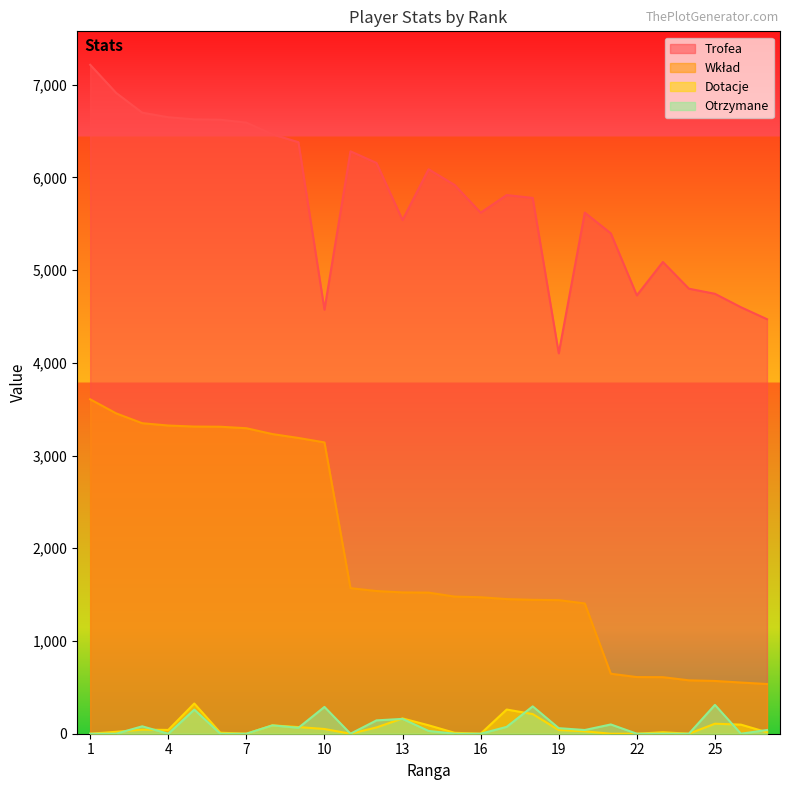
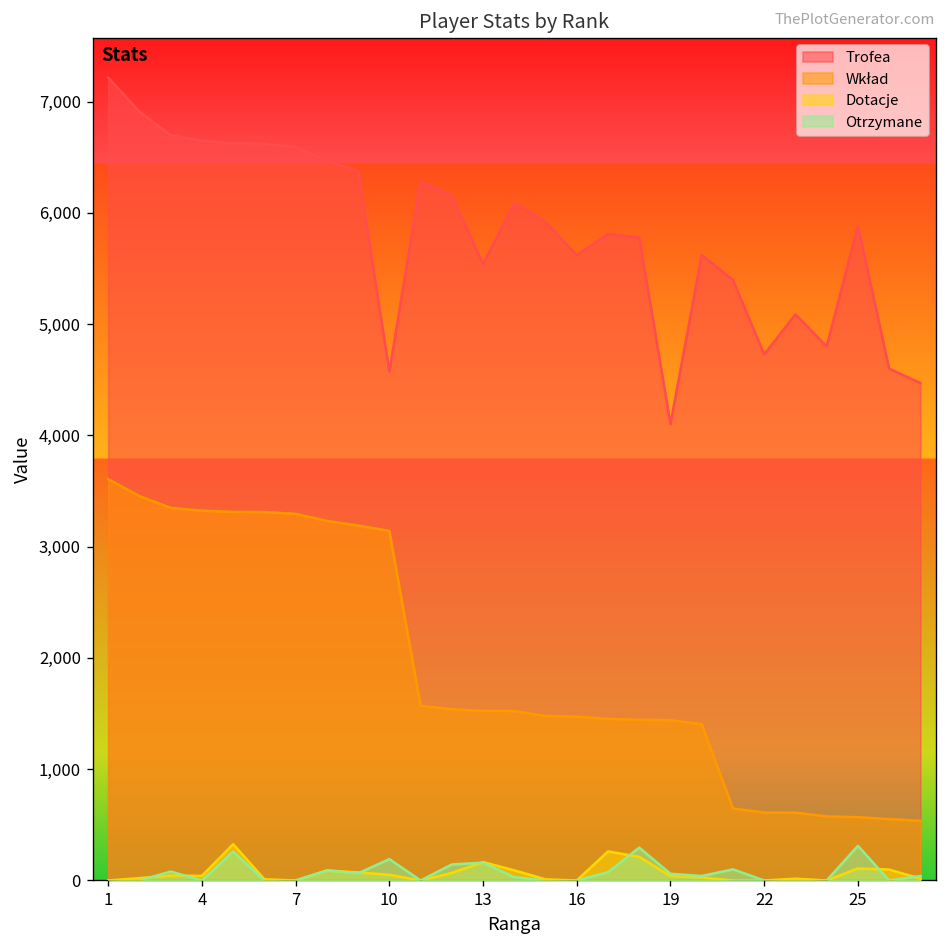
  {
    "Trofea": {
      "1": "7,200",
      "4": "6,600",
      "7": "6,600",
      "10": "4,600",
      "13": "5,500",
      "16": "5,600",
      "19": "4,100",
      "22": "4,700",
-     "25": "4,700"
+     "25": "5,900"
    },
    "Otrzymane": {
      "4": "0",
-     "10": "300",
+     "10": "200",
      "25": "300"
    }
  }
